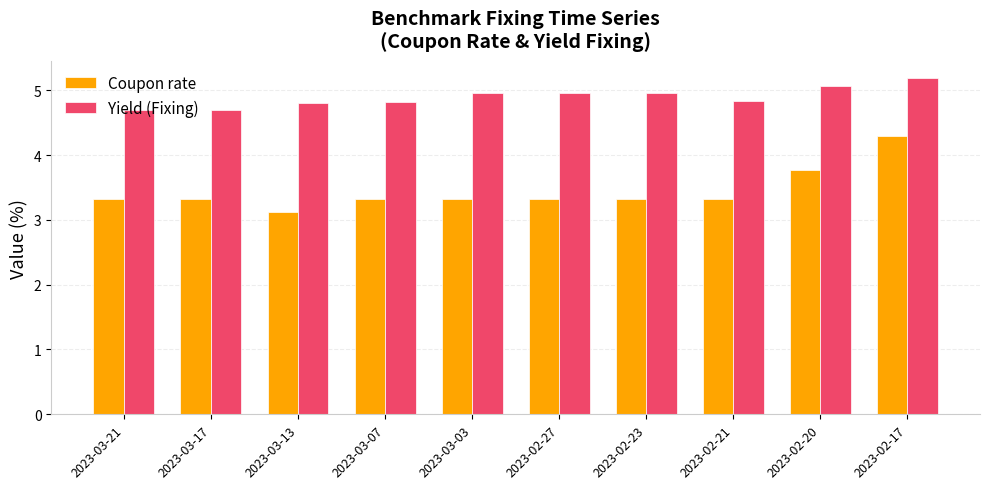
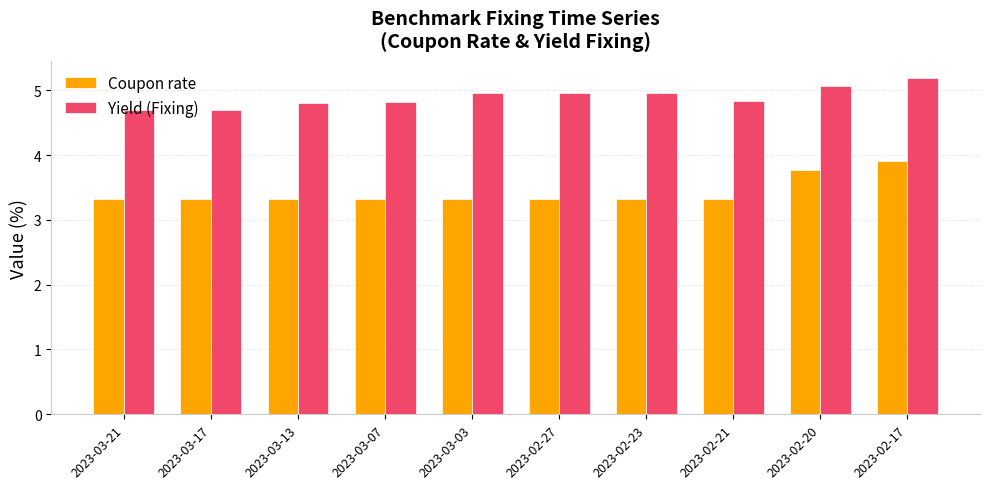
  {
    "Coupon rate": {
      "2023-03-21": 3.3,
      "2023-03-17": 3.3,
-     "2023-03-13": 3.1,
+     "2023-03-13": 3.3,
      "2023-03-07": 3.3,
      "2023-03-03": 3.3,
      "2023-02-27": 3.3,
      "2023-02-23": 3.3,
      "2023-02-21": 3.3,
      "2023-02-20": 3.8,
-     "2023-02-17": 4.3
+     "2023-02-17": 3.9
    },
    "Yield (Fixing)": {
      "2023-03-21": 4.7,
      "2023-03-17": 4.7,
      "2023-03-13": 4.8,
      "2023-03-07": 4.8,
      "2023-03-03": 5.0,
      "2023-02-27": 5.0,
      "2023-02-23": 5.0,
      "2023-02-21": 4.8,
      "2023-02-20": 5.1,
      "2023-02-17": 5.2
    }
  }
